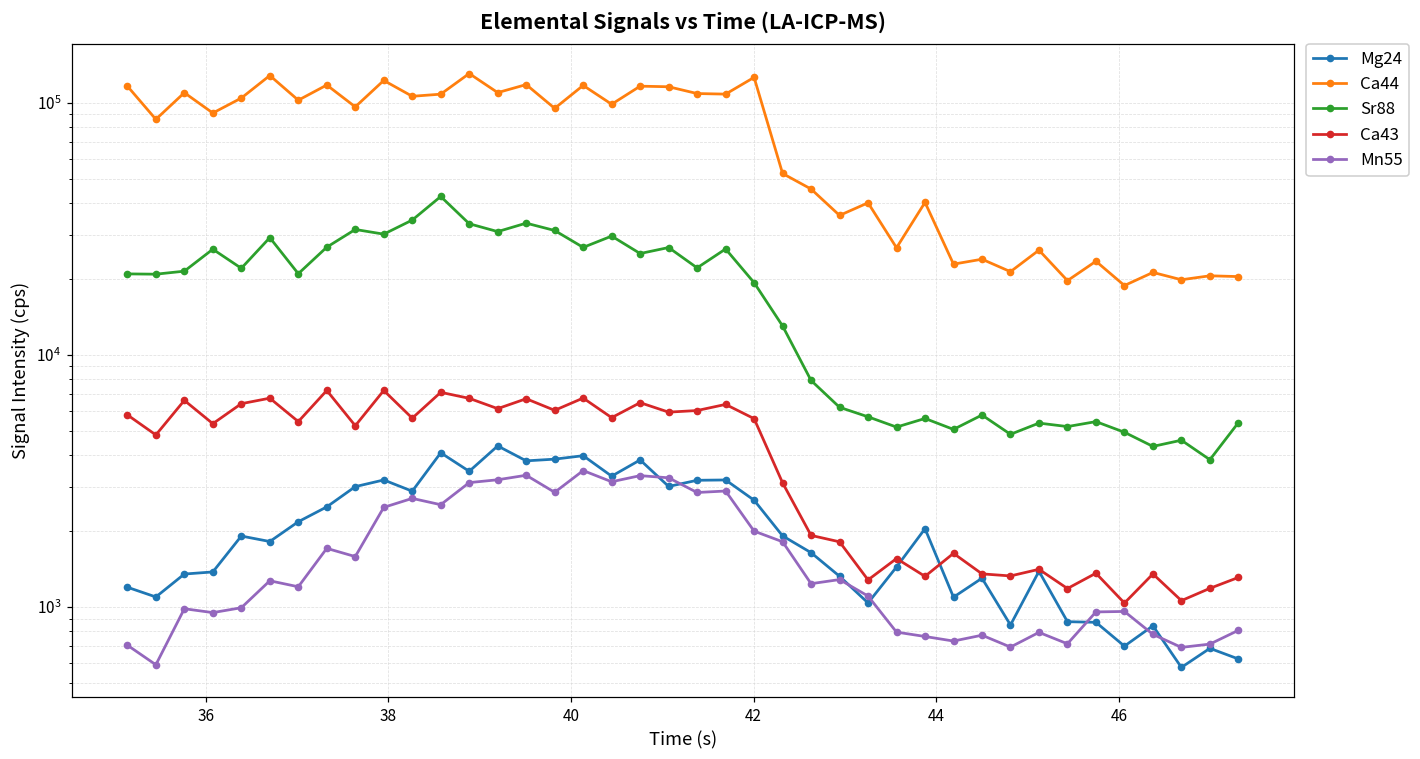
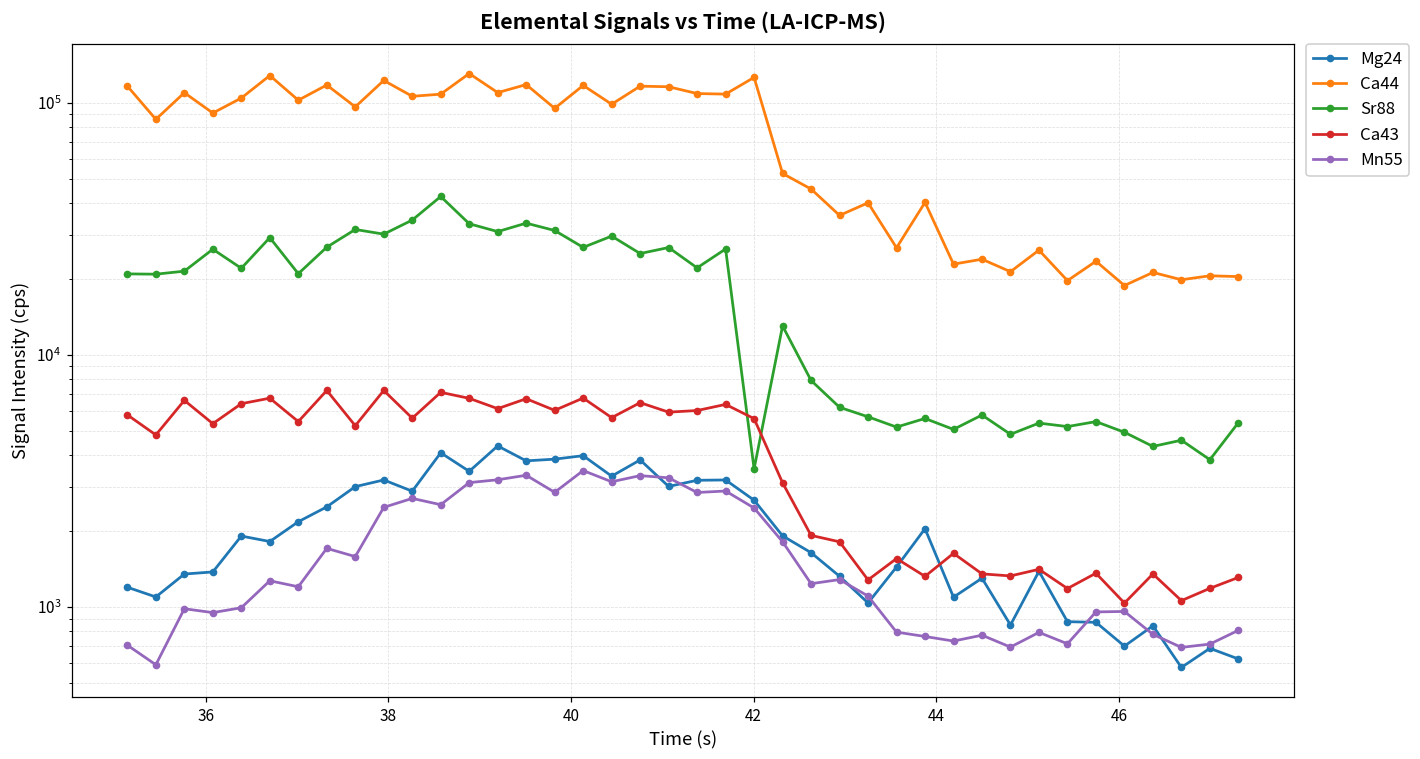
  {
    "Mg24": {
      "42": 2700
    },
    "Ca44": {
      "42": 130000
    },
    "Sr88": {
-     "42": 19000
+     "42": 3500
    },
    "Ca43": {
      "42": 5600
    },
    "Mn55": {
-     "42": 2000
+     "42": 2500
    }
  }
